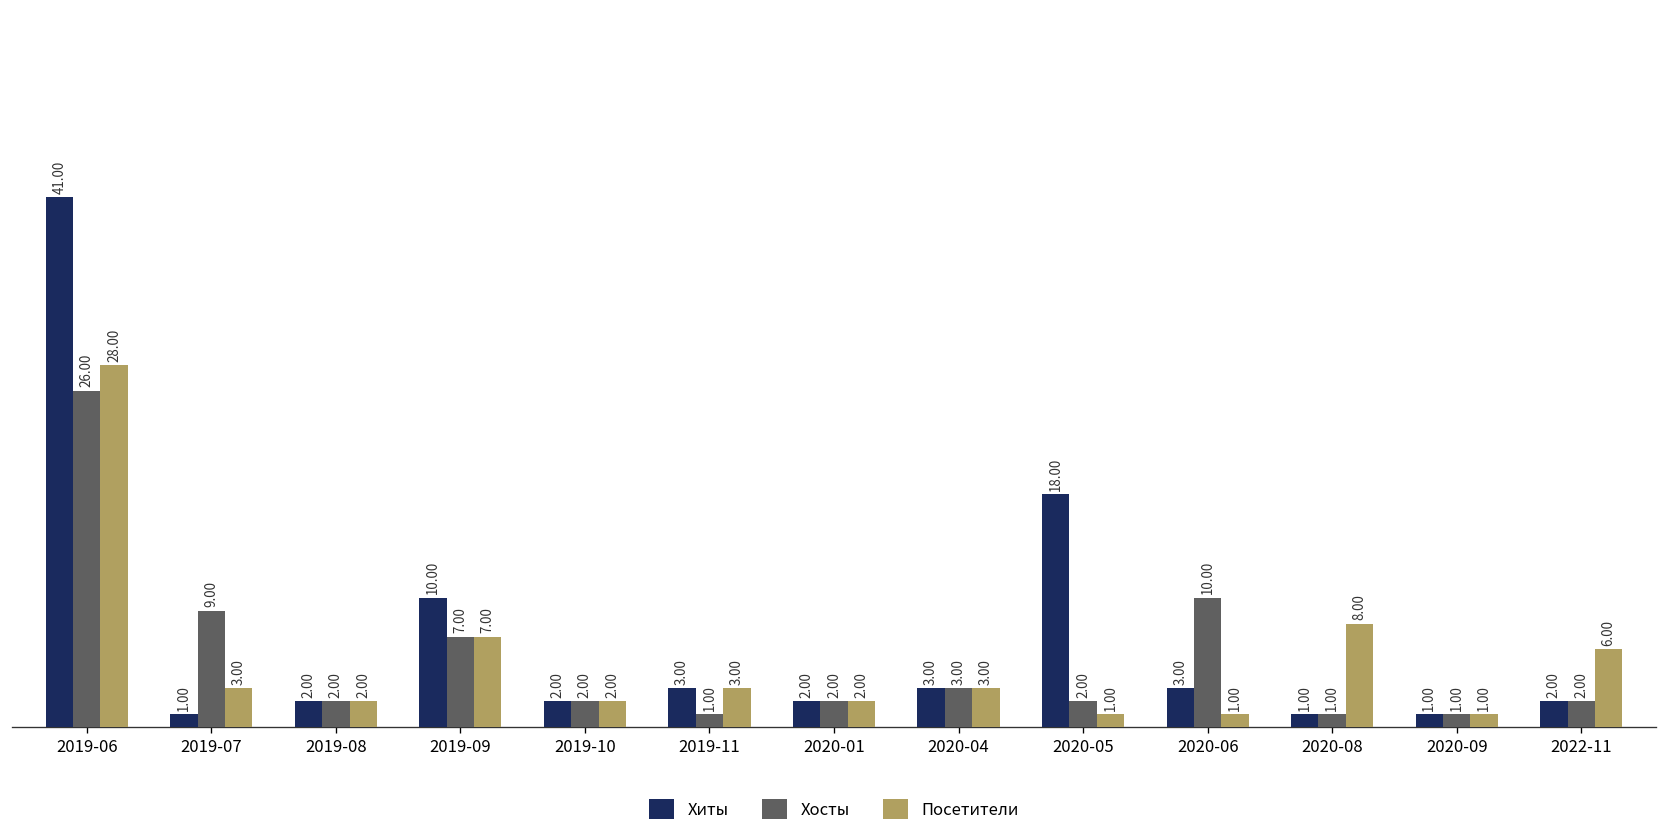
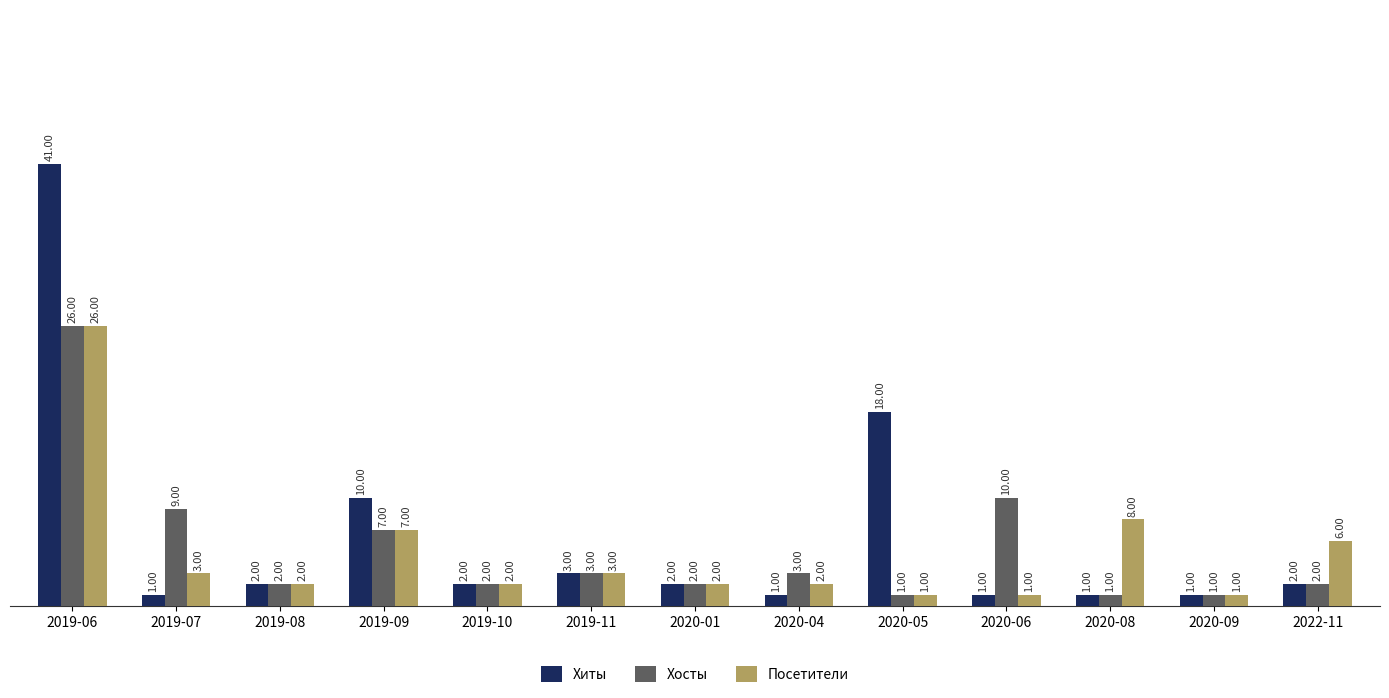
  {
    "Хиты": {
      "2019-06": 41.00,
      "2019-07": 1.00,
      "2019-08": 2.00,
      "2019-09": 10.00,
      "2019-10": 2.00,
      "2019-11": 3.00,
      "2020-01": 2.00,
-     "2020-04": 3.00,
+     "2020-04": 1.00,
      "2020-05": 18.00,
-     "2020-06": 3.00,
+     "2020-06": 1.00,
      "2020-08": 1.00,
      "2020-09": 1.00,
      "2022-11": 2.00
    },
    "Хосты": {
      "2019-06": 26.00,
      "2019-07": 9.00,
      "2019-08": 2.00,
      "2019-09": 7.00,
      "2019-10": 2.00,
-     "2019-11": 1.00,
+     "2019-11": 3.00,
      "2020-01": 2.00,
      "2020-04": 3.00,
-     "2020-05": 2.00,
+     "2020-05": 1.00,
      "2020-06": 10.00,
      "2020-08": 1.00,
      "2020-09": 1.00,
      "2022-11": 2.00
    },
    "Посетители": {
-     "2019-06": 28.00,
+     "2019-06": 26.00,
      "2019-07": 3.00,
      "2019-08": 2.00,
      "2019-09": 7.00,
      "2019-10": 2.00,
      "2019-11": 3.00,
      "2020-01": 2.00,
-     "2020-04": 3.00,
+     "2020-04": 2.00,
      "2020-05": 1.00,
      "2020-06": 1.00,
      "2020-08": 8.00,
      "2020-09": 1.00,
      "2022-11": 6.00
    }
  }
